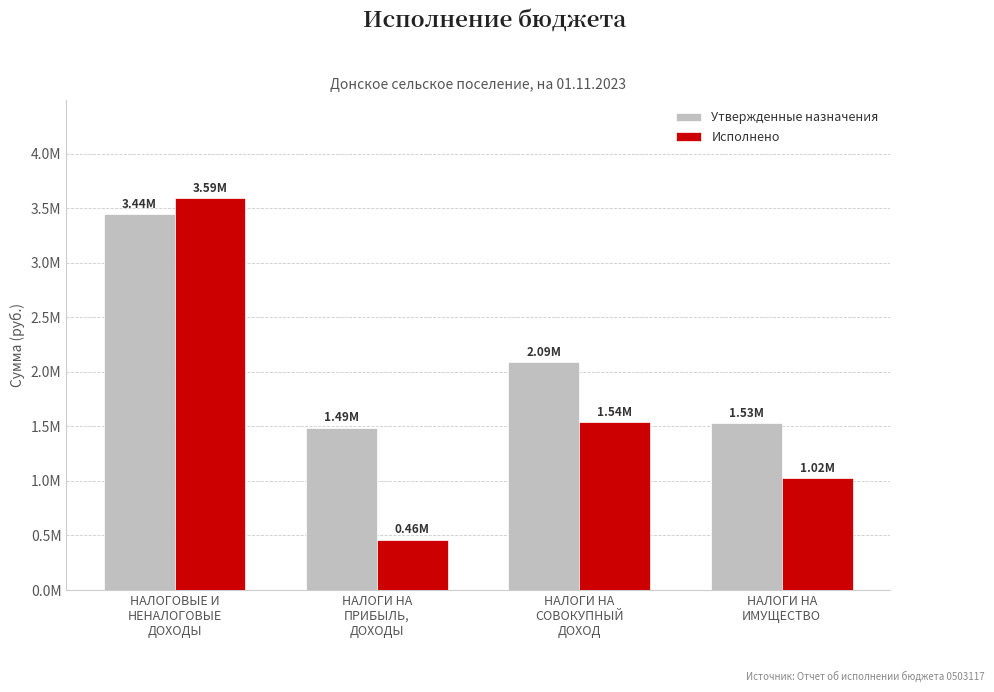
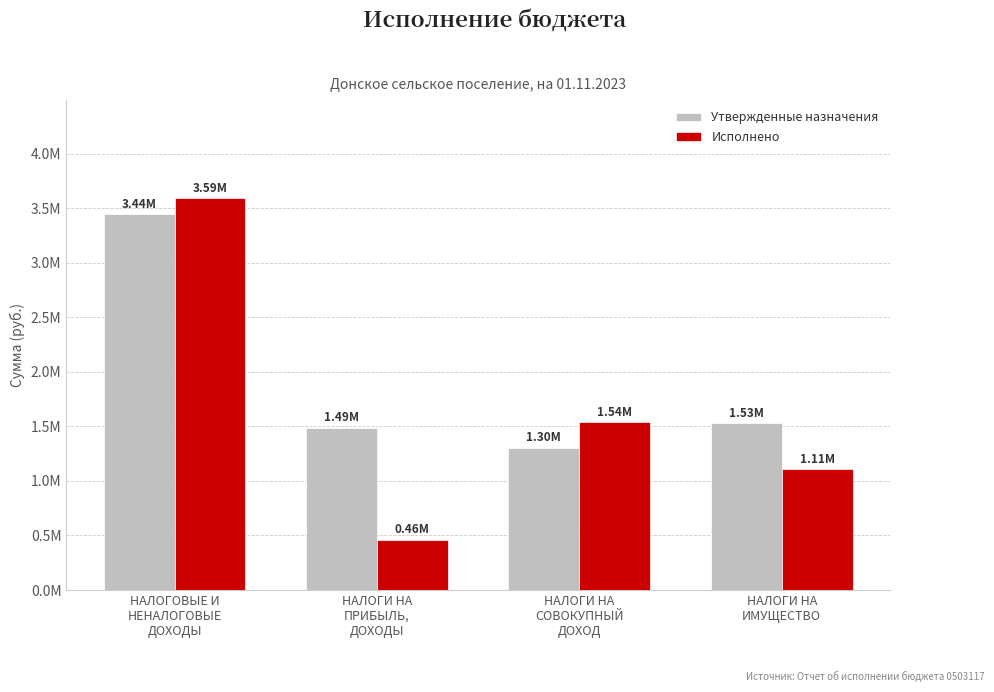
  {
    "Утвержденные назначения": {
-     "НАЛОГИ НА СОВОКУПНЫЙ ДОХОД": "2.09М"
+     "НАЛОГИ НА СОВОКУПНЫЙ ДОХОД": "1.30М"
    },
    "Исполнено": {
-     "НАЛОГИ НА ИМУЩЕСТВО": "1.02М"
+     "НАЛОГИ НА ИМУЩЕСТВО": "1.11М"
    }
  }
